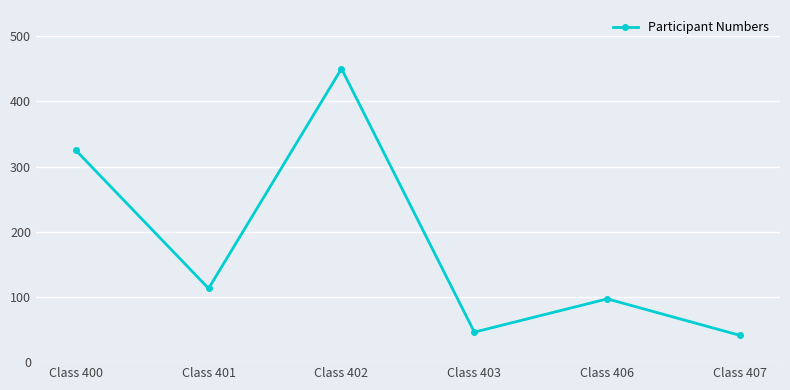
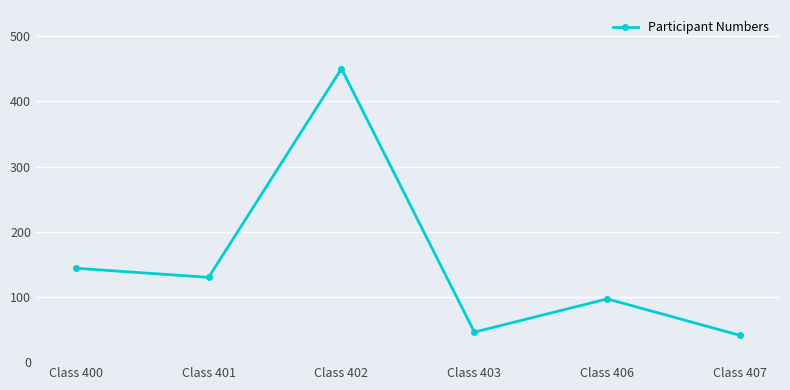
  {
-   "Class 400": 330,
-   "Class 401": 110,
+   "Class 400": 140,
+   "Class 401": 130,
    "Class 402": 450,
    "Class 403": 50,
    "Class 406": 100,
    "Class 407": 40
  }
